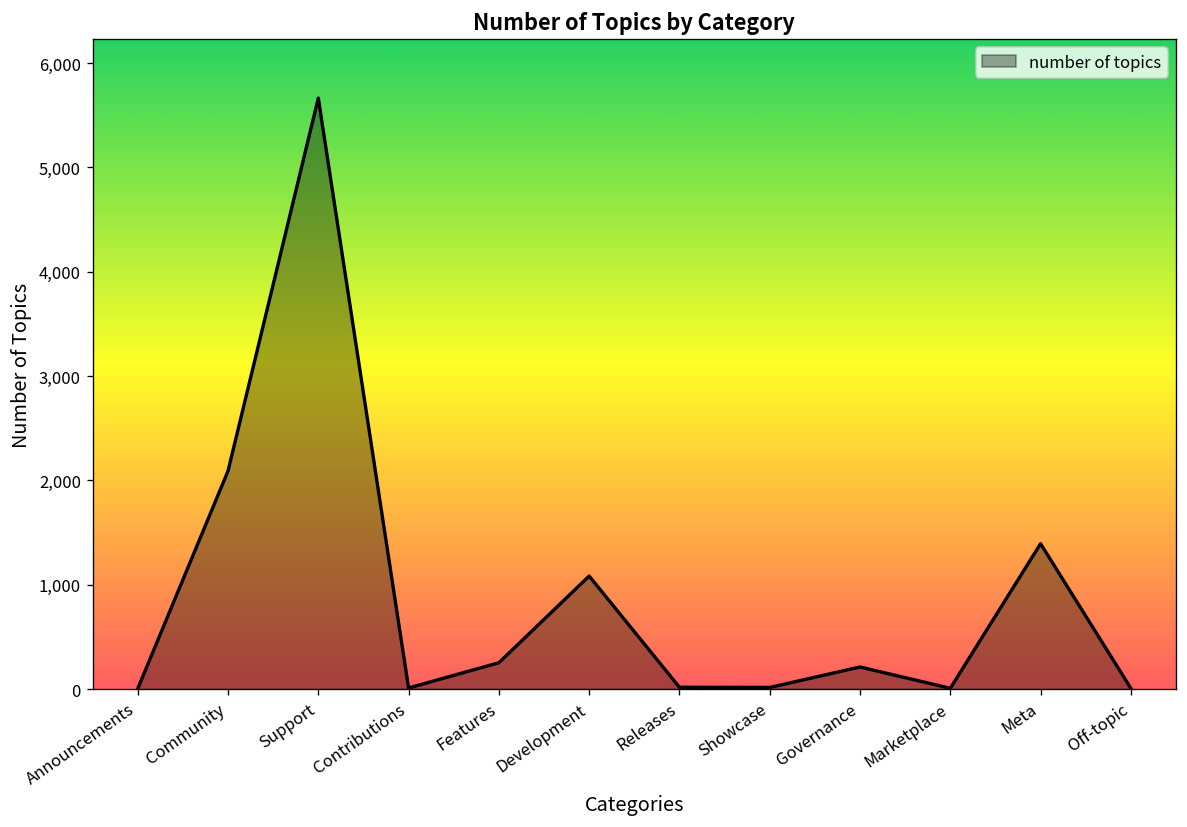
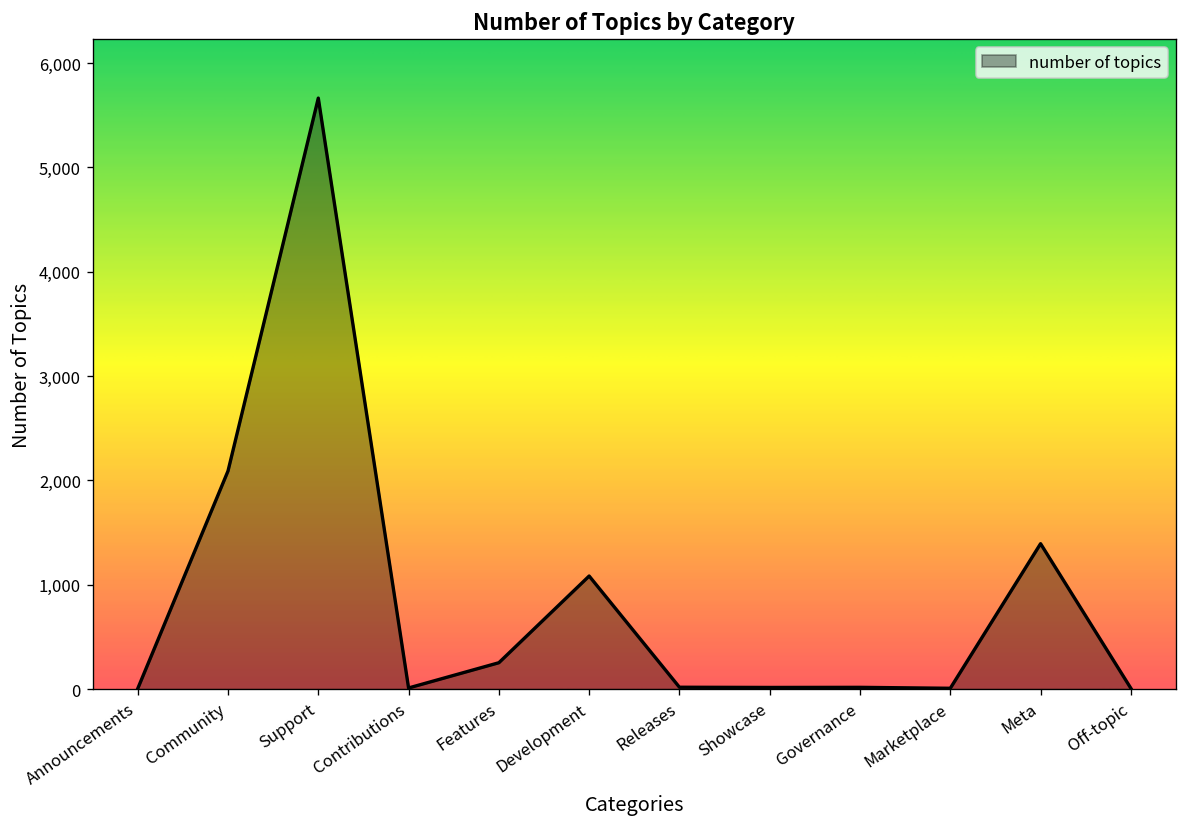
  {
    "Announcements": "0",
    "Community": "2,100",
    "Support": "5,700",
    "Contributions": "0",
    "Features": "300",
    "Development": "1,100",
    "Releases": "0",
    "Showcase": "0",
-   "Governance": "200",
+   "Governance": "0",
    "Marketplace": "0",
    "Meta": "1,400",
    "Off-topic": "0"
  }
